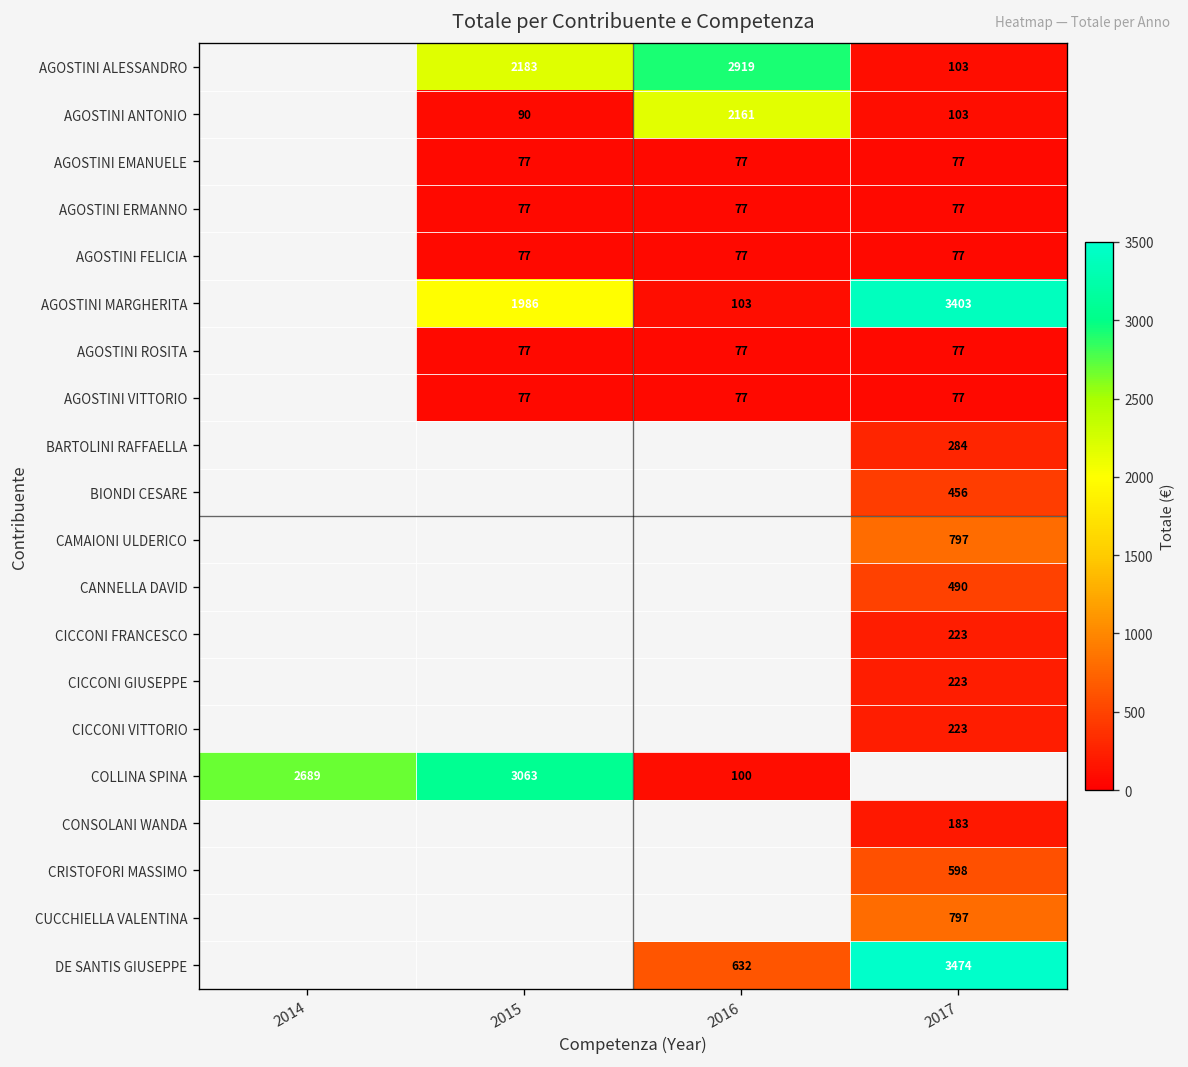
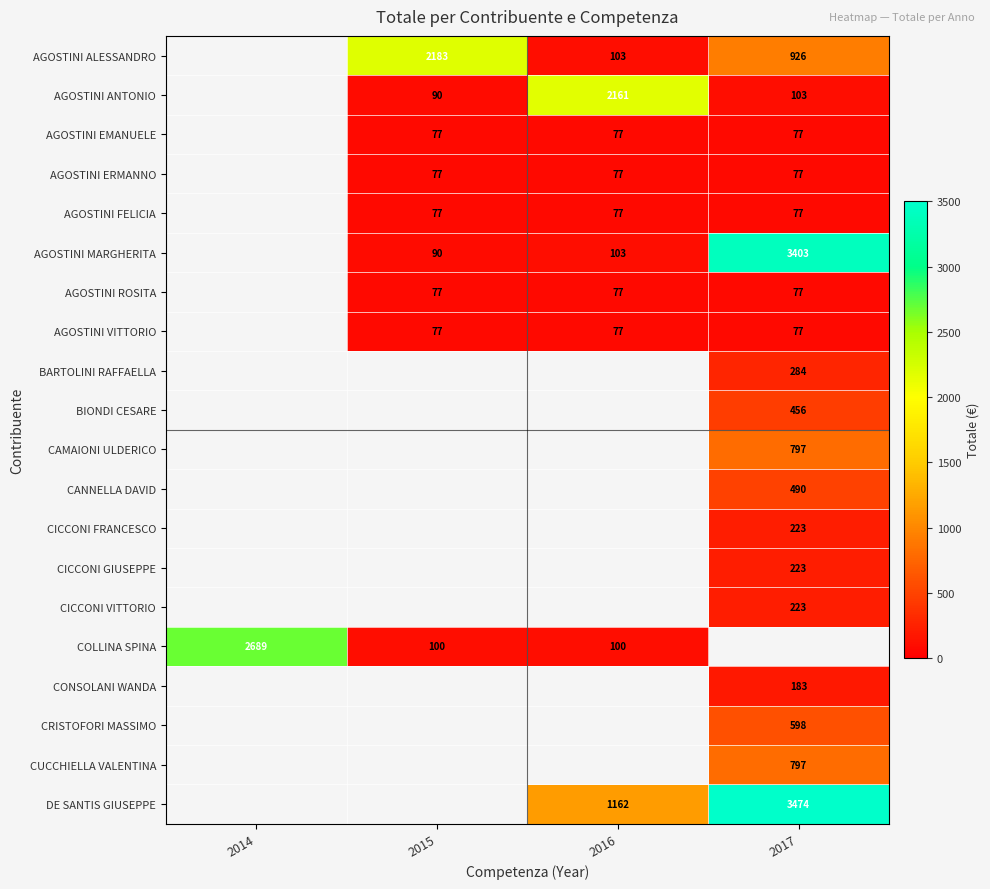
  {
    "AGOSTINI ALESSANDRO": {
      "2015": 2183,
-     "2016": 2919,
-     "2017": 103
+     "2016": 103,
+     "2017": 926
    },
    "AGOSTINI ANTONIO": {
      "2015": 90,
      "2016": 2161,
      "2017": 103
    },
    "AGOSTINI EMANUELE": {
      "2015": 77,
      "2016": 77,
      "2017": 77
    },
    "AGOSTINI ERMANNO": {
      "2015": 77,
      "2016": 77,
      "2017": 77
    },
    "AGOSTINI FELICIA": {
      "2015": 77,
      "2016": 77,
      "2017": 77
    },
    "AGOSTINI MARGHERITA": {
-     "2015": 1986,
+     "2015": 90,
      "2016": 103,
      "2017": 3403
    },
    "AGOSTINI ROSITA": {
      "2015": 77,
      "2016": 77,
      "2017": 77
    },
    "AGOSTINI VITTORIO": {
      "2015": 77,
      "2016": 77,
      "2017": 77
    },
    "BARTOLINI RAFFAELLA": {
      "2017": 284
    },
    "BIONDI CESARE": {
      "2017": 456
    },
    "CAMAIONI ULDERICO": {
      "2017": 797
    },
    "CANNELLA DAVID": {
      "2017": 490
    },
    "CICCONI FRANCESCO": {
      "2017": 223
    },
    "CICCONI GIUSEPPE": {
      "2017": 223
    },
    "CICCONI VITTORIO": {
      "2017": 223
    },
    "COLLINA SPINA": {
      "2014": 2689,
-     "2015": 3063,
+     "2015": 100,
      "2016": 100
    },
    "CONSOLANI WANDA": {
      "2017": 183
    },
    "CRISTOFORI MASSIMO": {
      "2017": 598
    },
    "CUCCHIELLA VALENTINA": {
      "2017": 797
    },
    "DE SANTIS GIUSEPPE": {
-     "2016": 632,
+     "2016": 1162,
      "2017": 3474
    }
  }
